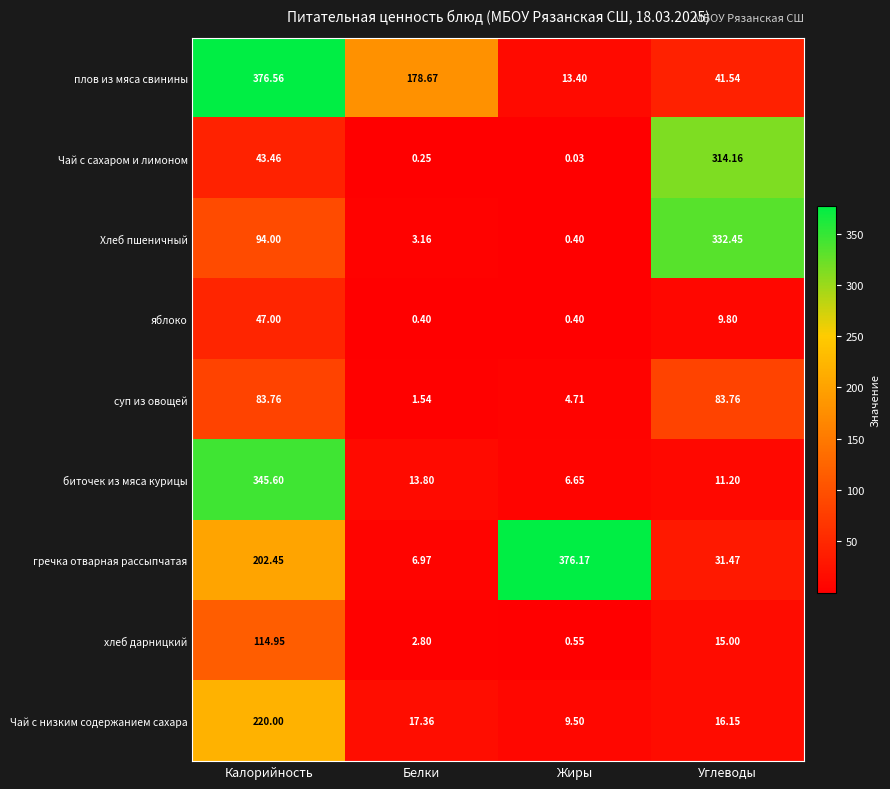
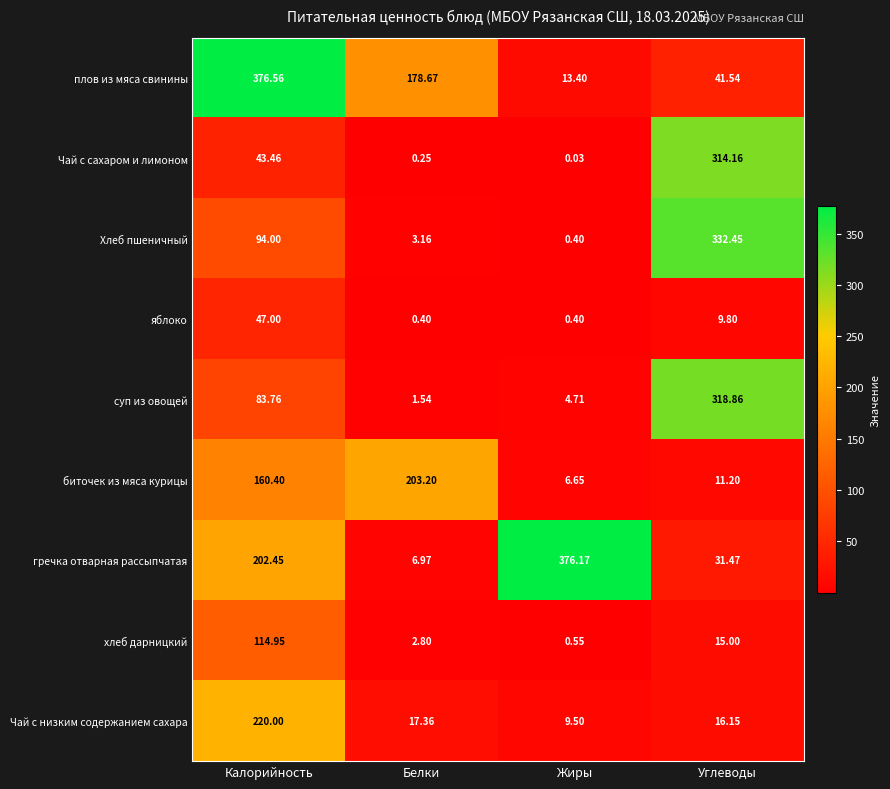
  {
    "плов из мяса свинины": {
      "Калорийность": 376.56,
      "Белки": 178.67,
      "Жиры": 13.40,
      "Углеводы": 41.54
    },
    "Чай с сахаром и лимоном": {
      "Калорийность": 43.46,
      "Белки": 0.25,
      "Жиры": 0.03,
      "Углеводы": 314.16
    },
    "Хлеб пшеничный": {
      "Калорийность": 94.00,
      "Белки": 3.16,
      "Жиры": 0.40,
      "Углеводы": 332.45
    },
    "яблоко": {
      "Калорийность": 47.00,
      "Белки": 0.40,
      "Жиры": 0.40,
      "Углеводы": 9.80
    },
    "суп из овощей": {
      "Калорийность": 83.76,
      "Белки": 1.54,
      "Жиры": 4.71,
-     "Углеводы": 83.76
+     "Углеводы": 318.86
    },
    "биточек из мяса курицы": {
-     "Калорийность": 345.60,
-     "Белки": 13.80,
+     "Калорийность": 160.40,
+     "Белки": 203.20,
      "Жиры": 6.65,
      "Углеводы": 11.20
    },
    "гречка отварная рассыпчатая": {
      "Калорийность": 202.45,
      "Белки": 6.97,
      "Жиры": 376.17,
      "Углеводы": 31.47
    },
    "хлеб дарницкий": {
      "Калорийность": 114.95,
      "Белки": 2.80,
      "Жиры": 0.55,
      "Углеводы": 15.00
    },
    "Чай с низким содержанием сахара": {
      "Калорийность": 220.00,
      "Белки": 17.36,
      "Жиры": 9.50,
      "Углеводы": 16.15
    }
  }
